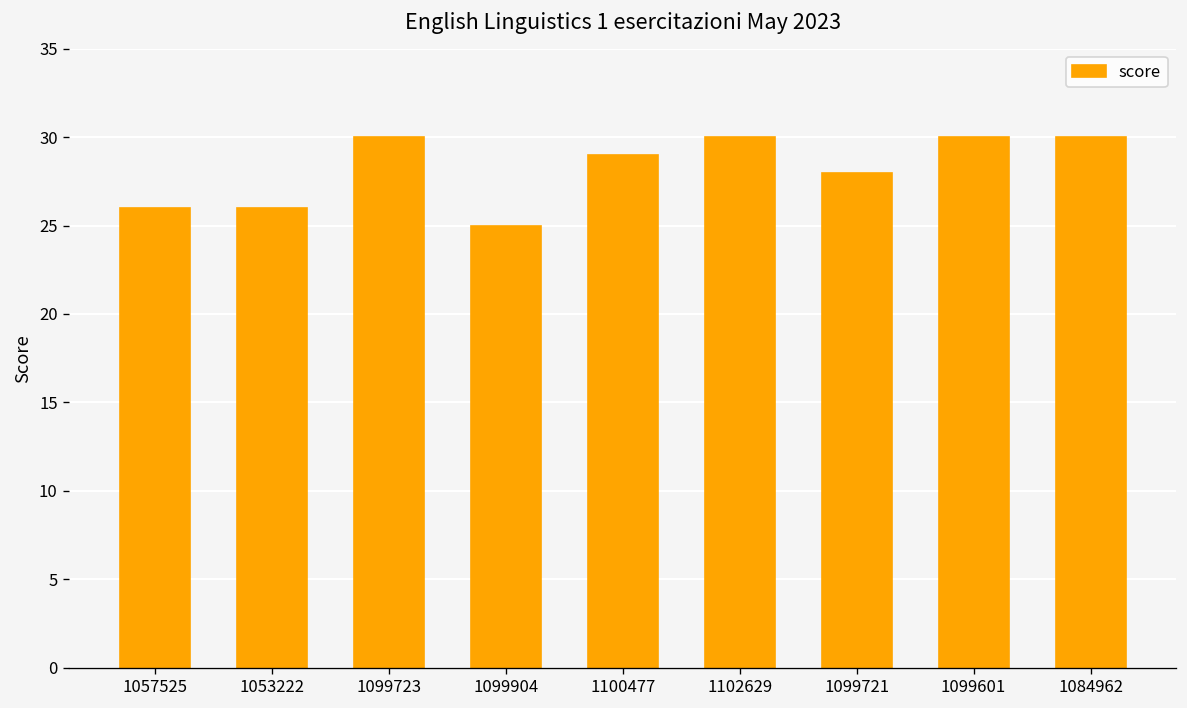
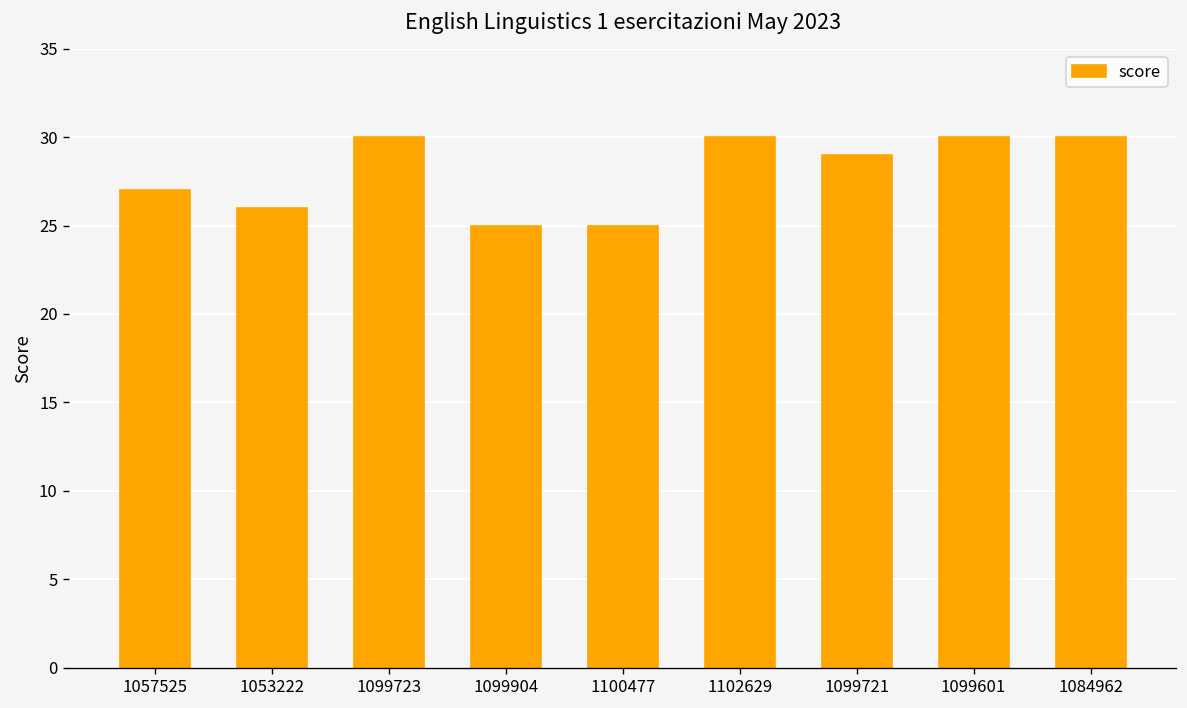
  {
-   "1057525": 26,
+   "1057525": 27,
    "1053222": 26,
    "1099723": 30,
    "1099904": 25,
-   "1100477": 29,
+   "1100477": 25,
    "1102629": 30,
-   "1099721": 28,
+   "1099721": 29,
    "1099601": 30,
    "1084962": 30
  }
